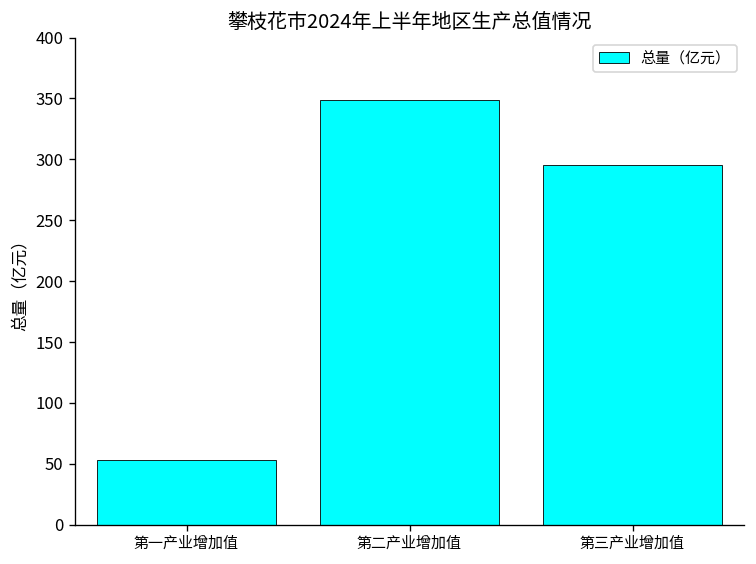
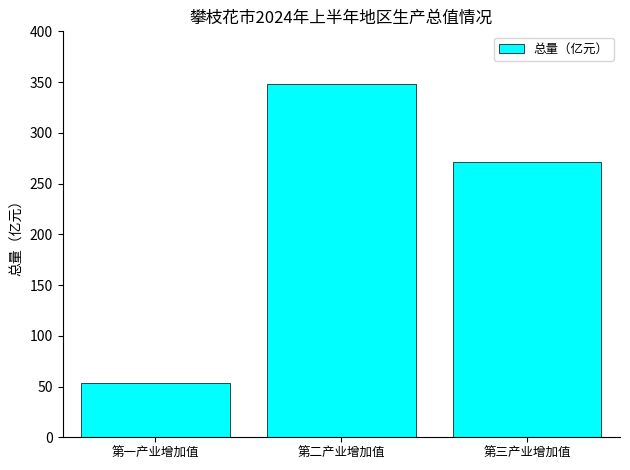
  {
    "第一产业增加值": 54,
    "第二产业增加值": 348,
-   "第三产业增加值": 295
+   "第三产业增加值": 272
  }
